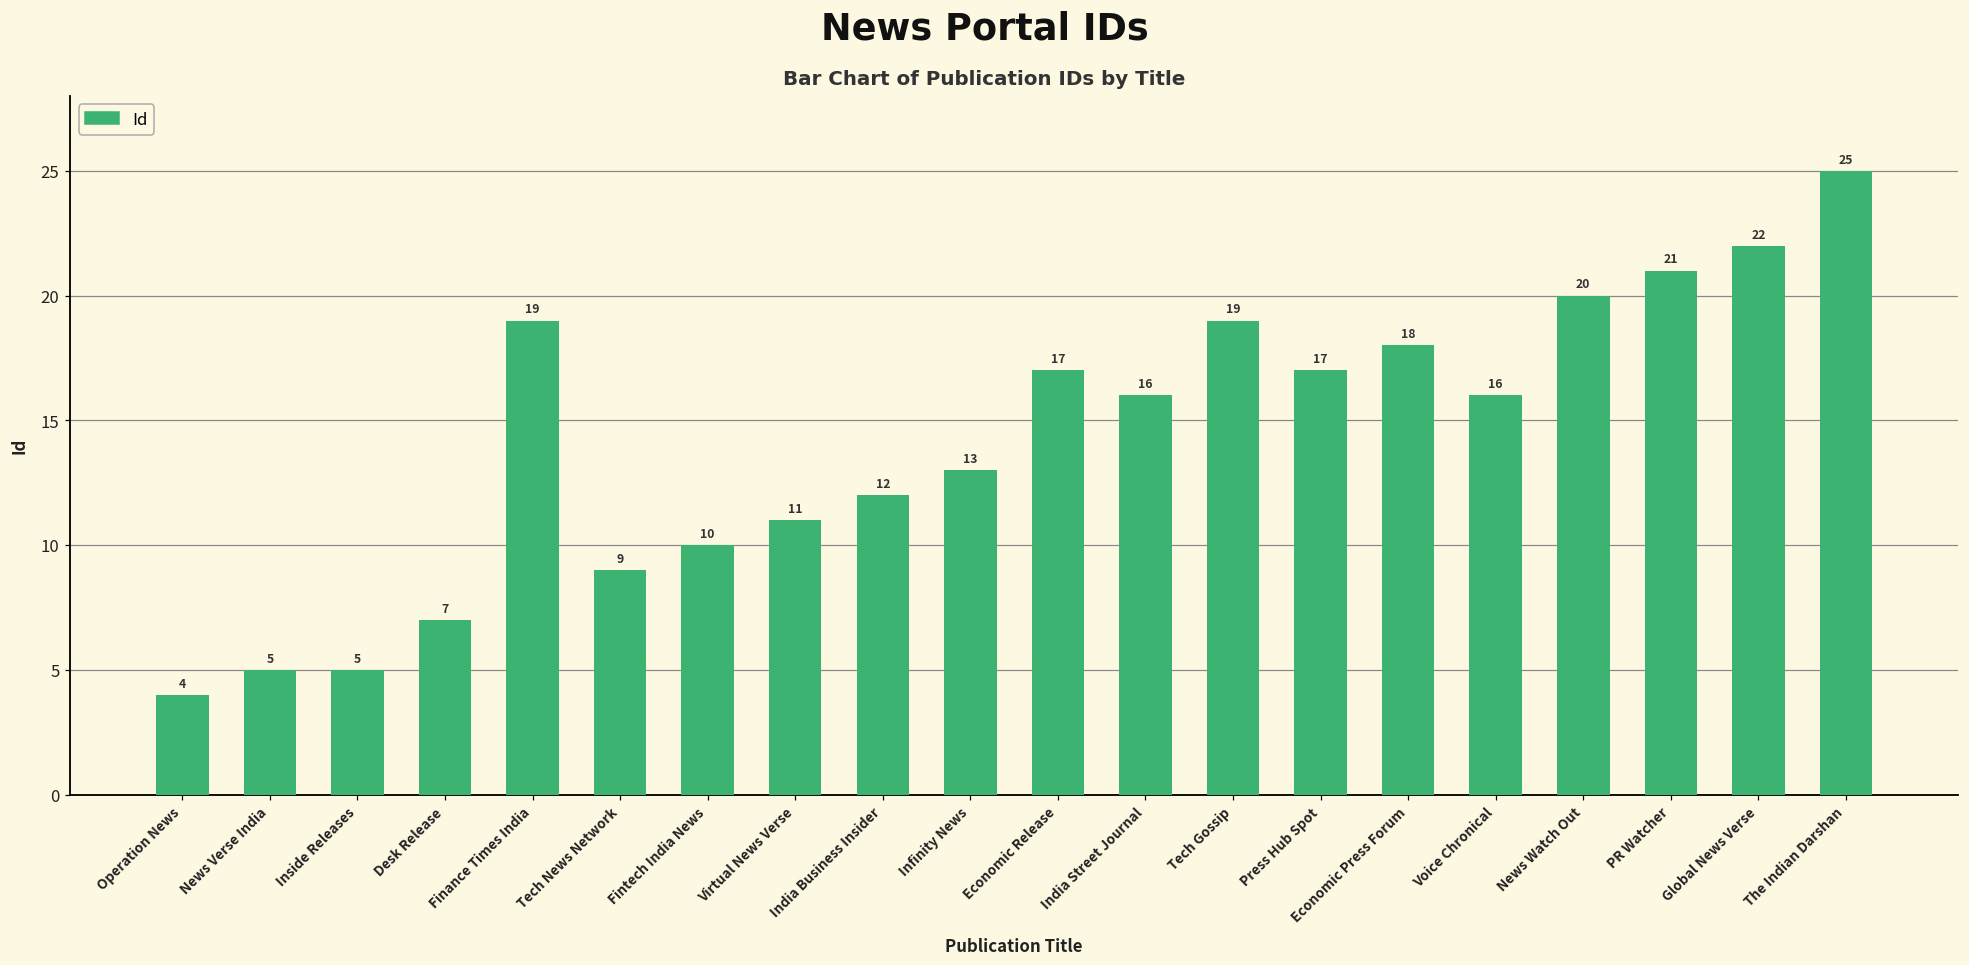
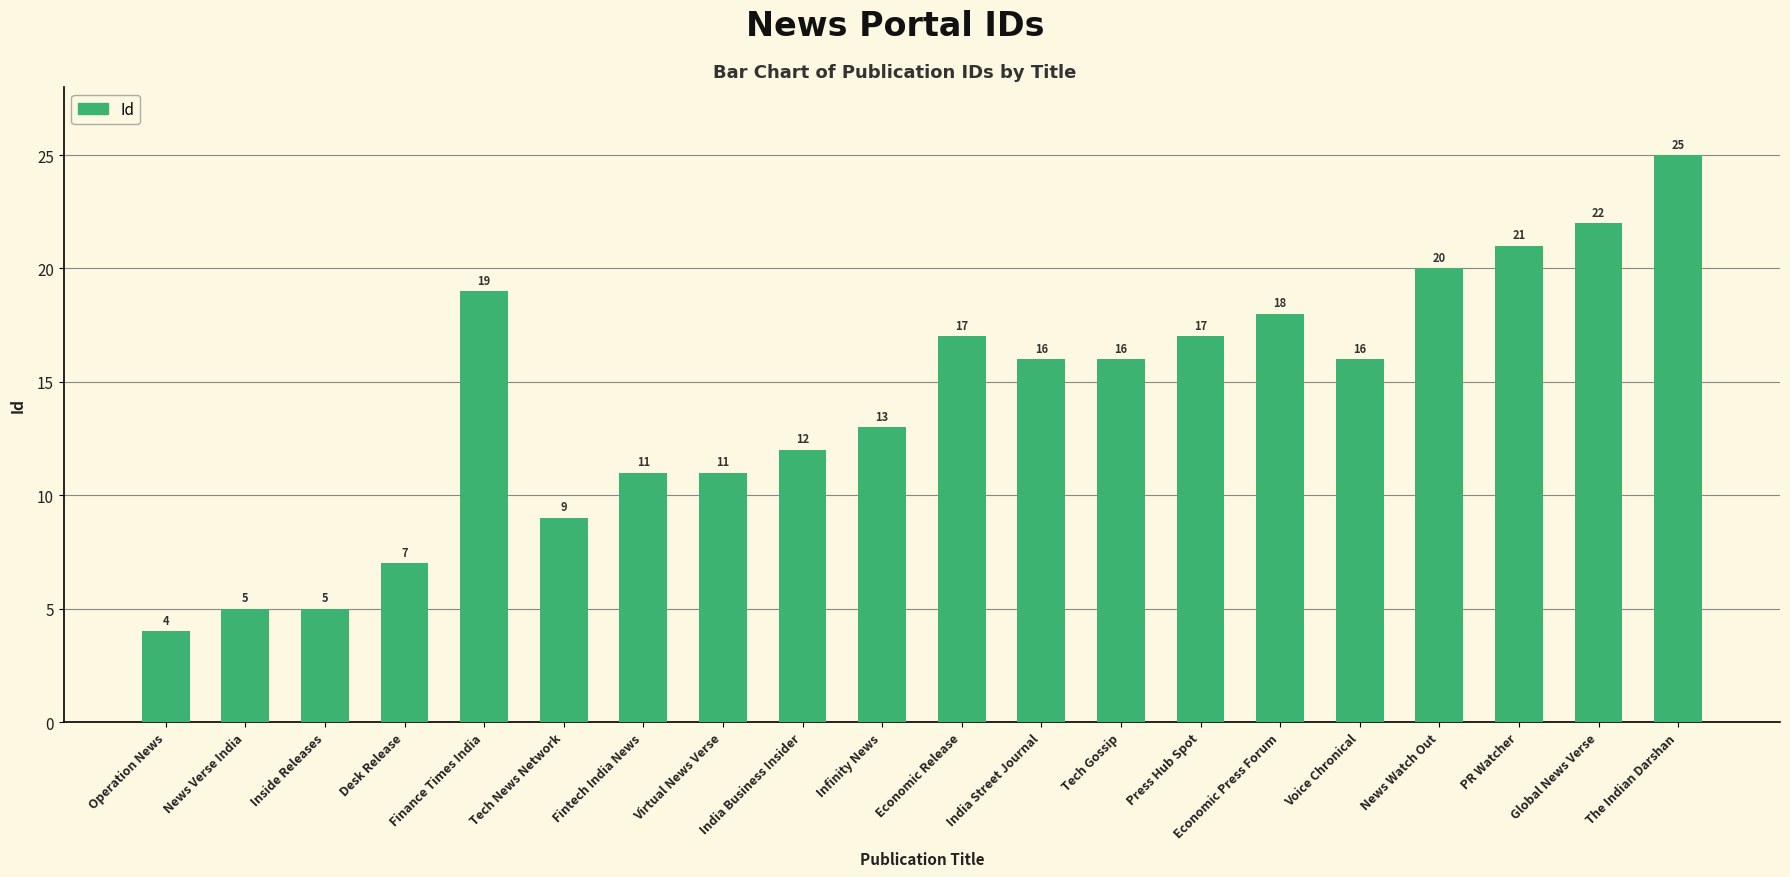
  {
    "Operation News": 4,
    "News Verse India": 5,
    "Inside Releases": 5,
    "Desk Release": 7,
    "Finance Times India": 19,
    "Tech News Network": 9,
-   "Fintech India News": 10,
+   "Fintech India News": 11,
    "Virtual News Verse": 11,
    "India Business Insider": 12,
    "Infinity News": 13,
    "Economic Release": 17,
    "India Street Journal": 16,
-   "Tech Gossip": 19,
+   "Tech Gossip": 16,
    "Press Hub Spot": 17,
    "Economic Press Forum": 18,
    "Voice Chronical": 16,
    "News Watch Out": 20,
    "PR Watcher": 21,
    "Global News Verse": 22,
    "The Indian Darshan": 25
  }
